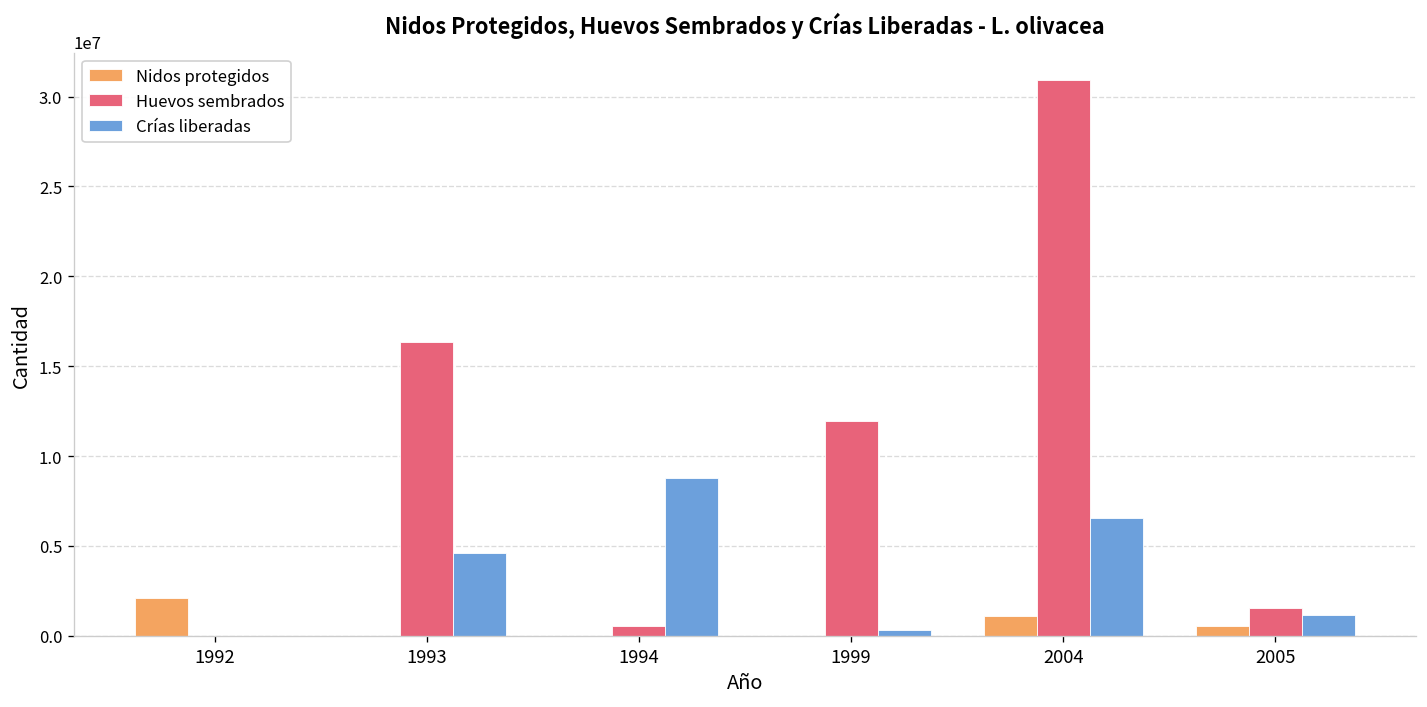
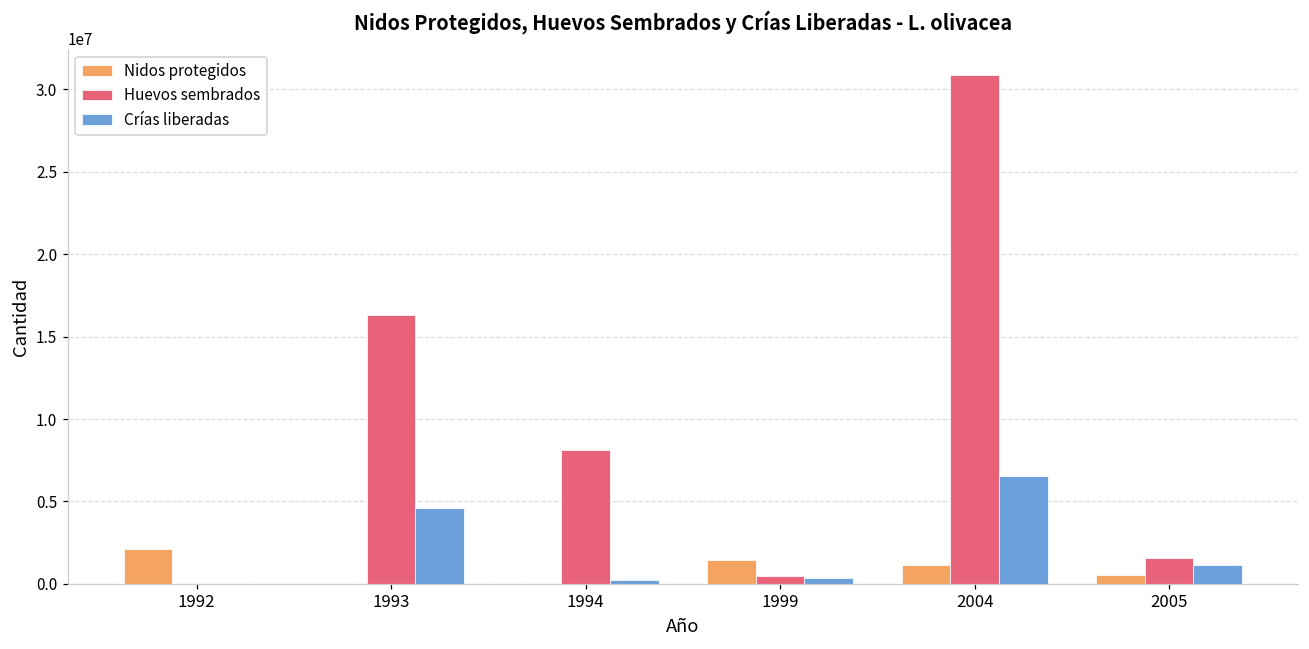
  {
    "Nidos protegidos": {
      "1992": 2100000,
-     "1999": 0,
+     "1999": 1400000,
      "2004": 1100000,
      "2005": 600000
    },
    "Huevos sembrados": {
      "1992": 0,
      "1993": 16300000,
-     "1994": 600000,
-     "1999": 11900000,
+     "1994": 8100000,
+     "1999": 500000,
      "2004": 30900000,
      "2005": 1600000
    },
    "Crías liberadas": {
      "1992": 0,
      "1993": 4600000,
-     "1994": 8800000,
+     "1994": 300000,
      "1999": 300000,
      "2004": 6500000,
      "2005": 1100000
    }
  }
